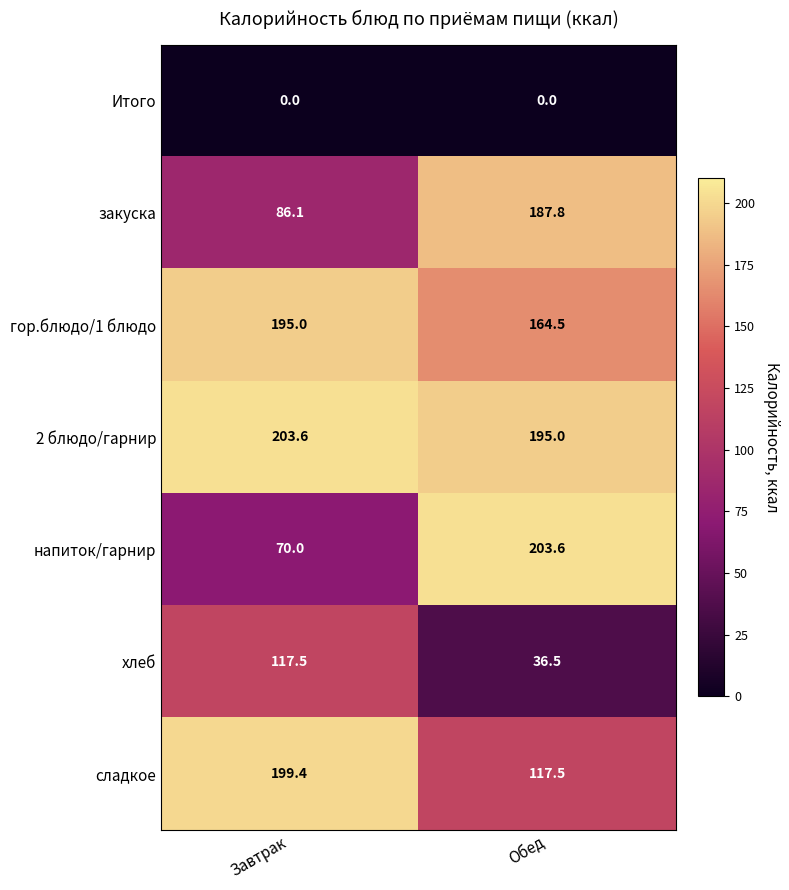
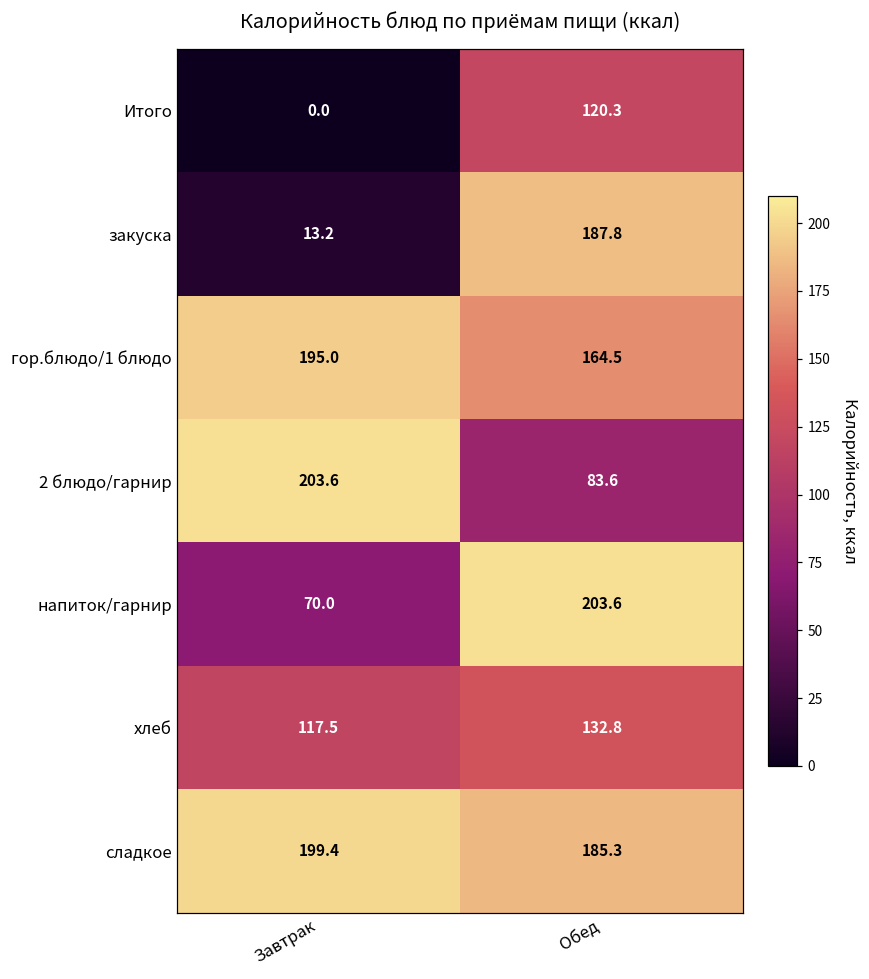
  {
    "Итого": {
      "Завтрак": 0.0,
-     "Обед": 0.0
+     "Обед": 120.3
    },
    "закуска": {
-     "Завтрак": 86.1,
+     "Завтрак": 13.2,
      "Обед": 187.8
    },
    "гор.блюдо/1 блюдо": {
      "Завтрак": 195.0,
      "Обед": 164.5
    },
    "2 блюдо/гарнир": {
      "Завтрак": 203.6,
-     "Обед": 195.0
+     "Обед": 83.6
    },
    "напиток/гарнир": {
      "Завтрак": 70.0,
      "Обед": 203.6
    },
    "хлеб": {
      "Завтрак": 117.5,
-     "Обед": 36.5
+     "Обед": 132.8
    },
    "сладкое": {
      "Завтрак": 199.4,
-     "Обед": 117.5
+     "Обед": 185.3
    }
  }
